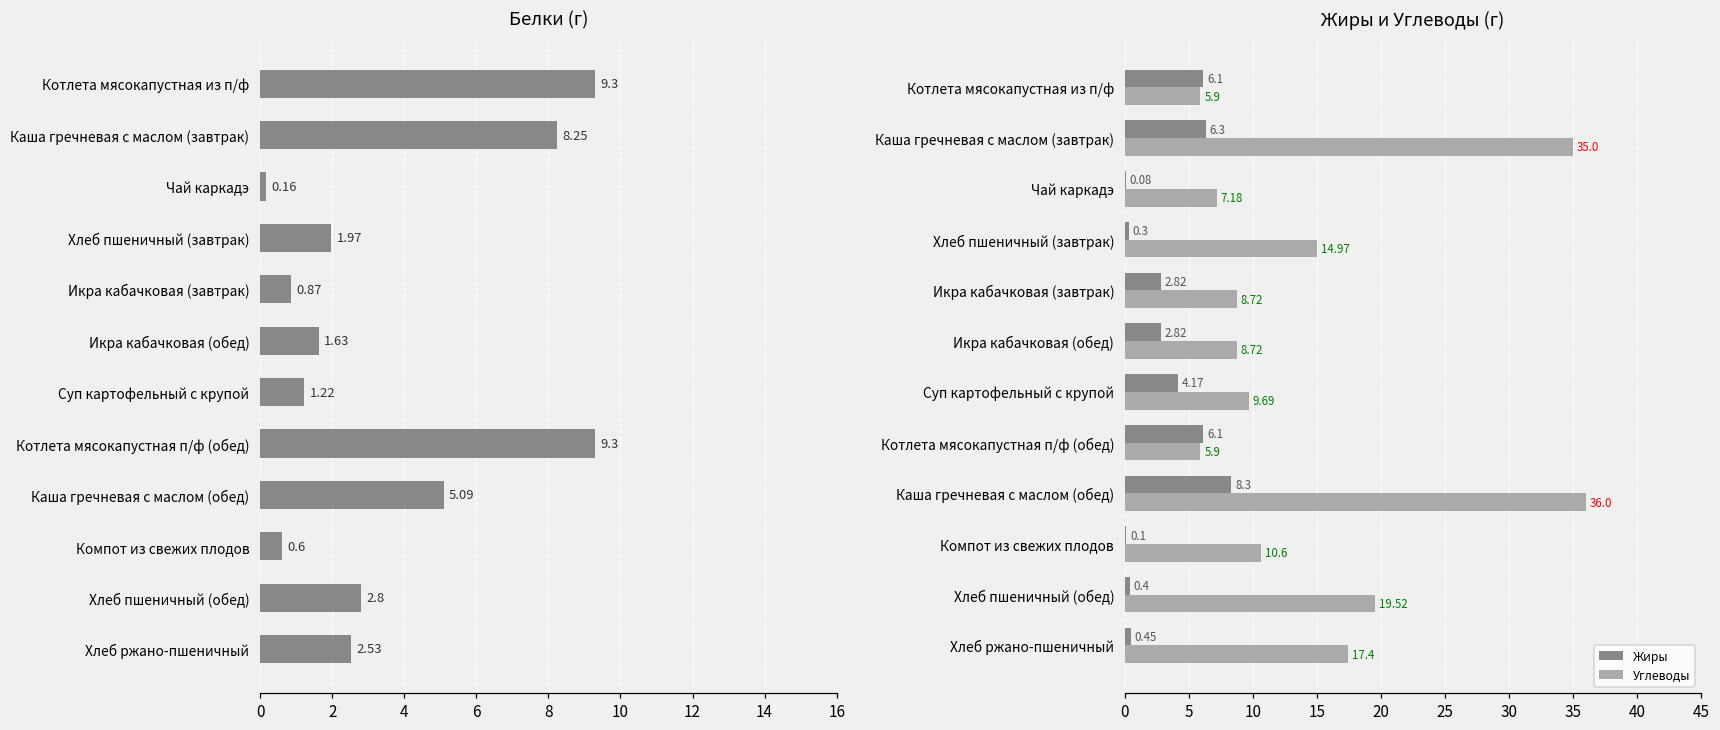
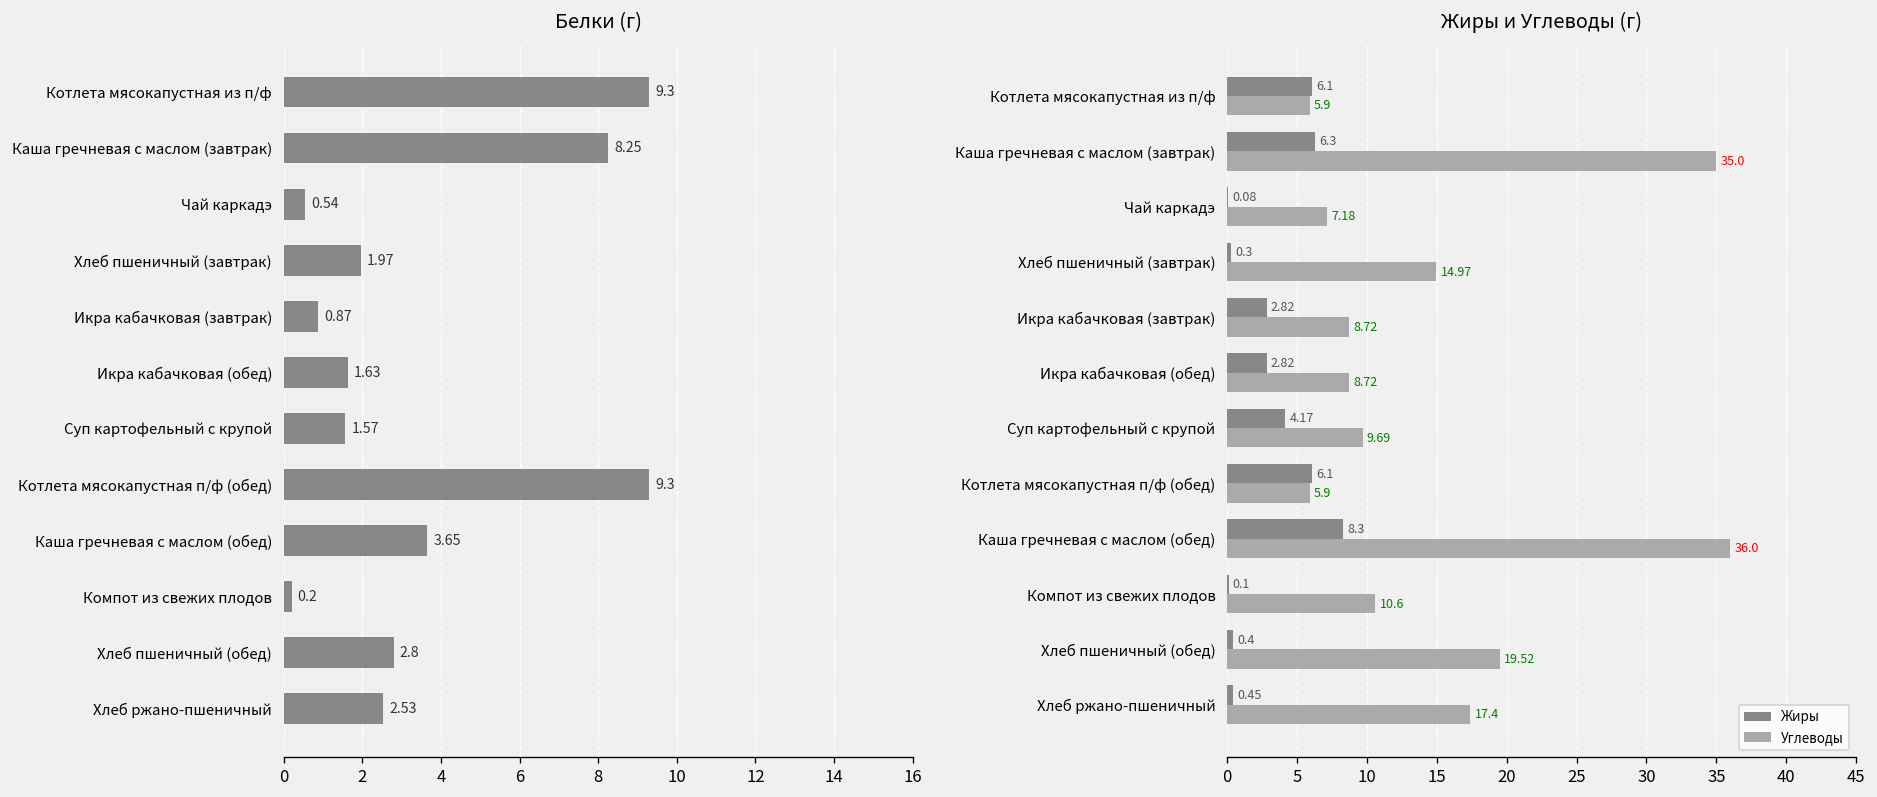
  {
    "Белки (г)": {
      "Котлета мясокапустная из п/ф": 9.3,
      "Каша гречневая с маслом (завтрак)": 8.25,
-     "Чай каркадэ": 0.16,
+     "Чай каркадэ": 0.54,
      "Хлеб пшеничный (завтрак)": 1.97,
      "Икра кабачковая (завтрак)": 0.87,
      "Икра кабачковая (обед)": 1.63,
-     "Суп картофельный с крупой": 1.22,
+     "Суп картофельный с крупой": 1.57,
      "Котлета мясокапустная п/ф (обед)": 9.3,
-     "Каша гречневая с маслом (обед)": 5.09,
-     "Компот из свежих плодов": 0.6,
+     "Каша гречневая с маслом (обед)": 3.65,
+     "Компот из свежих плодов": 0.2,
      "Хлеб пшеничный (обед)": 2.8,
      "Хлеб ржано-пшеничный": 2.53
    }
  }
